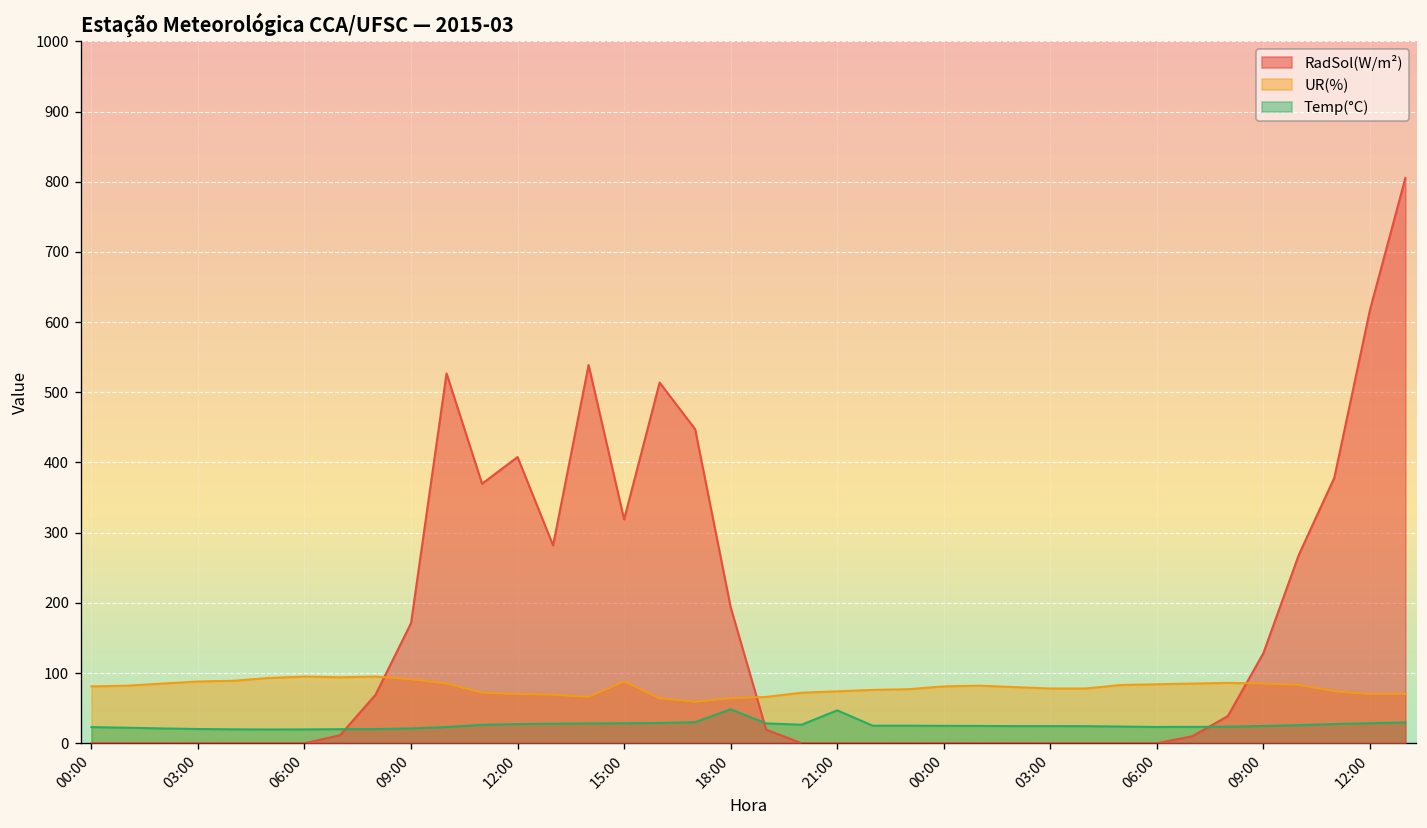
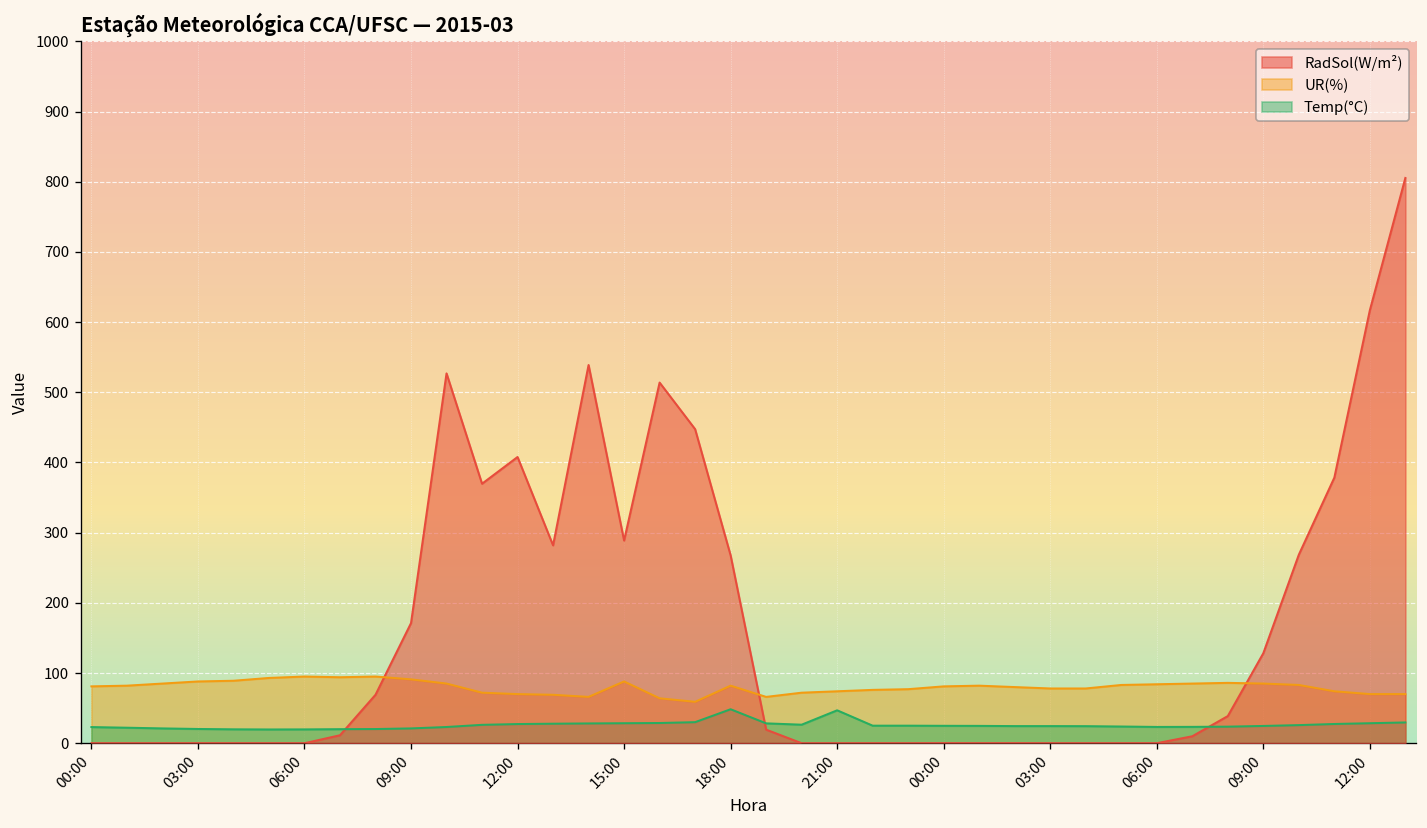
  {
    "RadSol(W/m²)": {
-     "15:00": 320,
-     "18:00": 190,
+     "15:00": 290,
+     "18:00": 270,
      "21:00": 0
    },
    "UR(%)": {
      "15:00": 90,
-     "18:00": 60,
+     "18:00": 80,
      "21:00": 70
    },
    "Temp(°C)": {
      "15:00": 30,
      "18:00": 50,
      "21:00": 50
    }
  }
